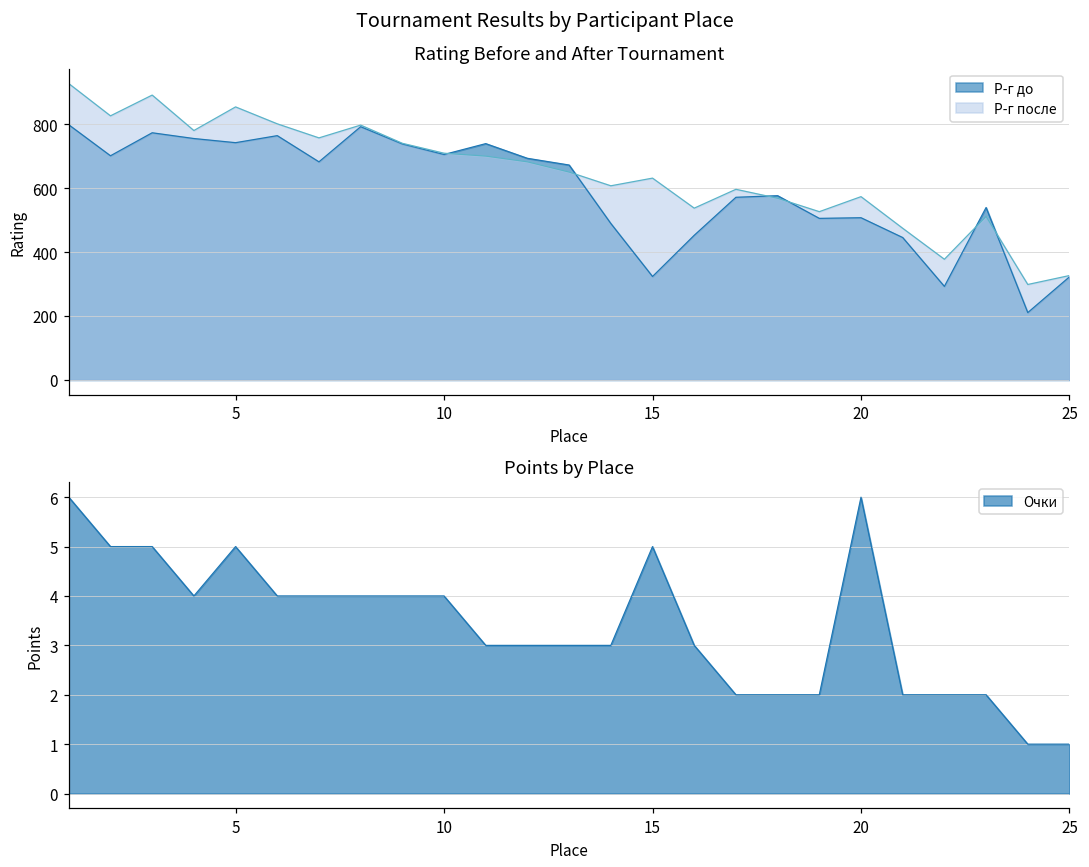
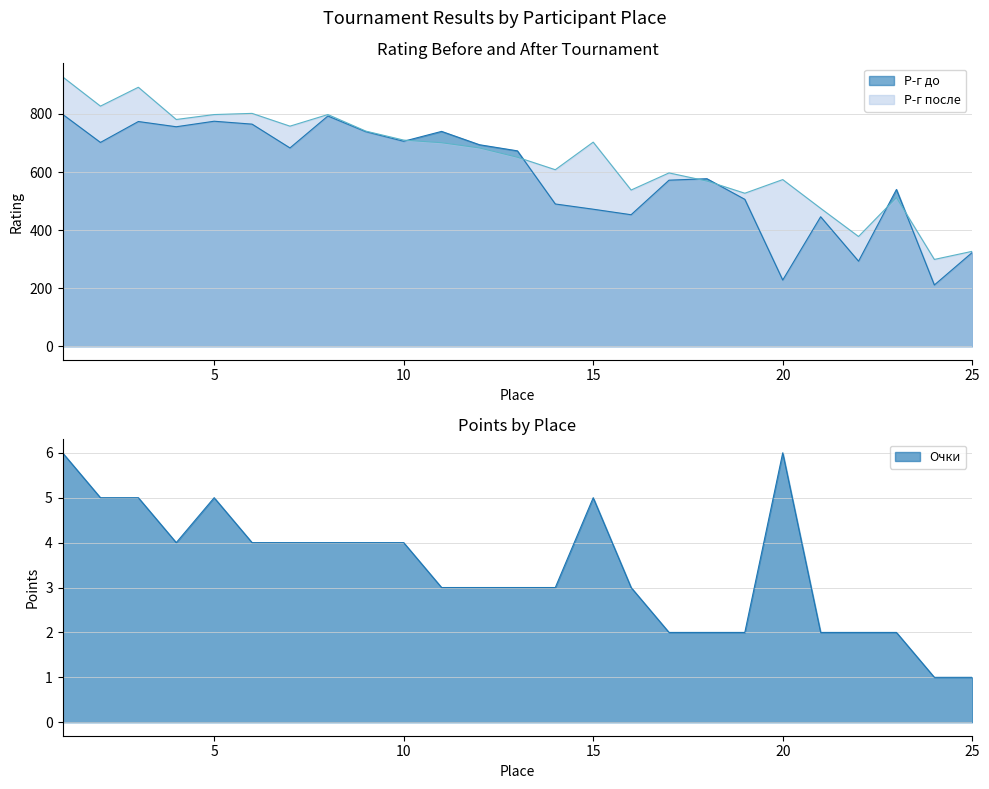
  {
    "Rating Before and After Tournament": {
      "Р-г до": {
-       "5": 740,
-       "15": 320,
-       "20": 510
+       "5": 780,
+       "15": 470,
+       "20": 230
      },
      "Р-г после": {
-       "5": 860,
-       "15": 630,
+       "5": 800,
+       "15": 700,
        "20": 570
      }
    },
    "Points by Place": {
      "5": 5.0,
      "10": 4.0,
      "15": 5.0,
      "20": 6.0,
      "25": 1.0
    }
  }
